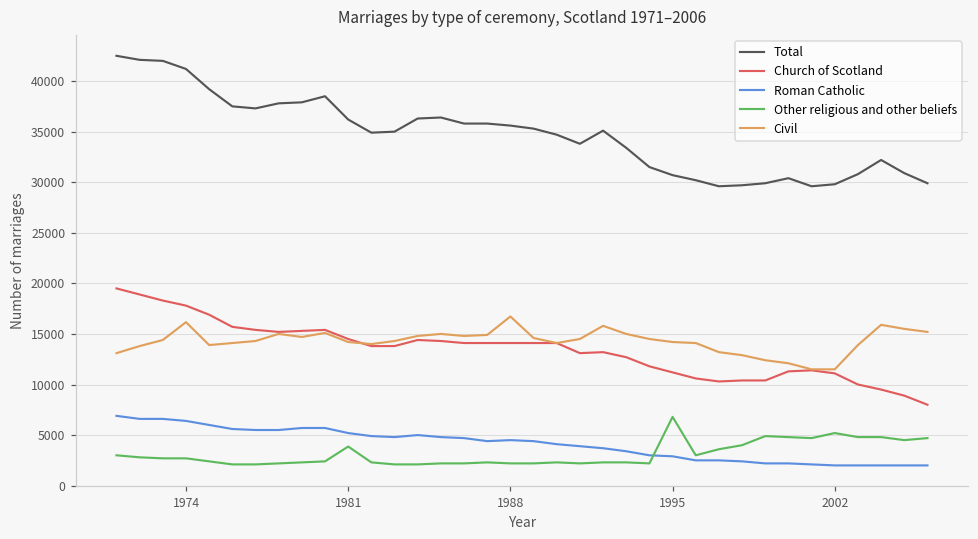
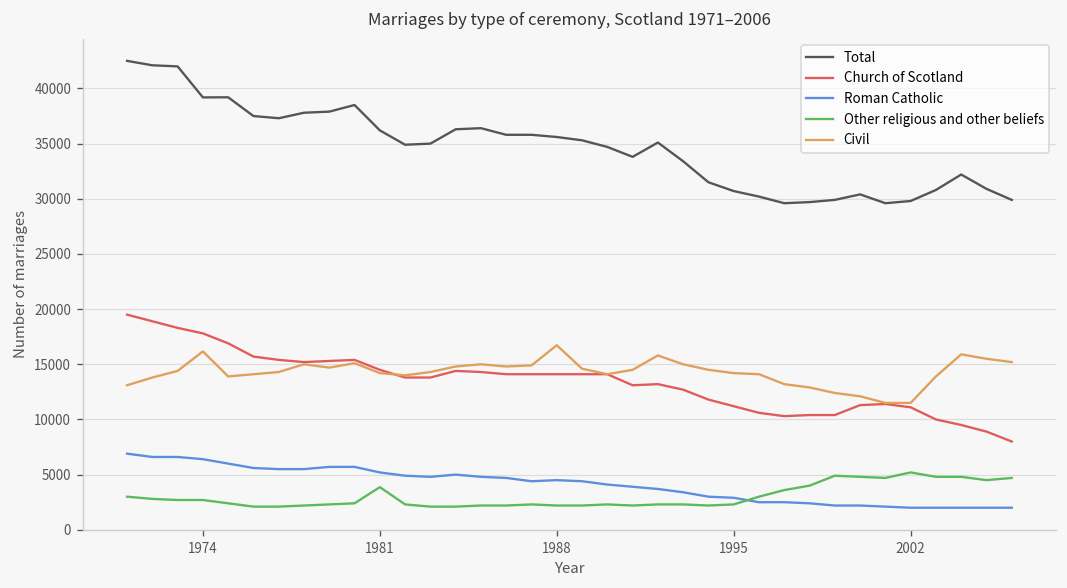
  {
    "Total": {
-     "1974": 41000,
+     "1974": 39000,
      "1981": 36000,
      "1988": 36000,
      "1995": 31000,
      "2002": 30000
    },
    "Church of Scotland": {
      "1974": 18000,
      "1981": 15000,
      "1988": 14000,
      "1995": 11000,
      "2002": 11000
    },
    "Roman Catholic": {
      "1974": 6000,
      "1981": 5000,
      "1988": 5000,
      "1995": 3000,
      "2002": 2000
    },
    "Other religious and other beliefs": {
      "1974": 3000,
      "1981": 4000,
      "1988": 2000,
-     "1995": 7000,
+     "1995": 2000,
      "2002": 5000
    },
    "Civil": {
      "1974": 16000,
      "1981": 14000,
      "1988": 17000,
      "1995": 14000,
      "2002": 12000
    }
  }
